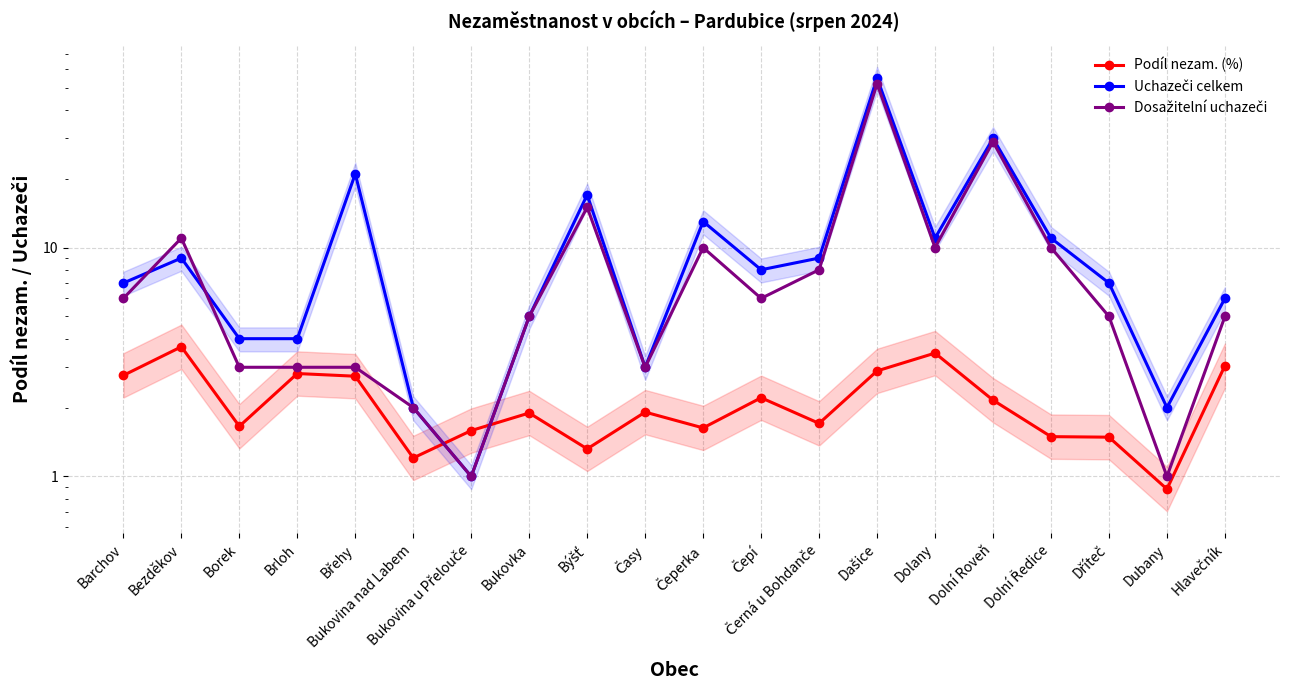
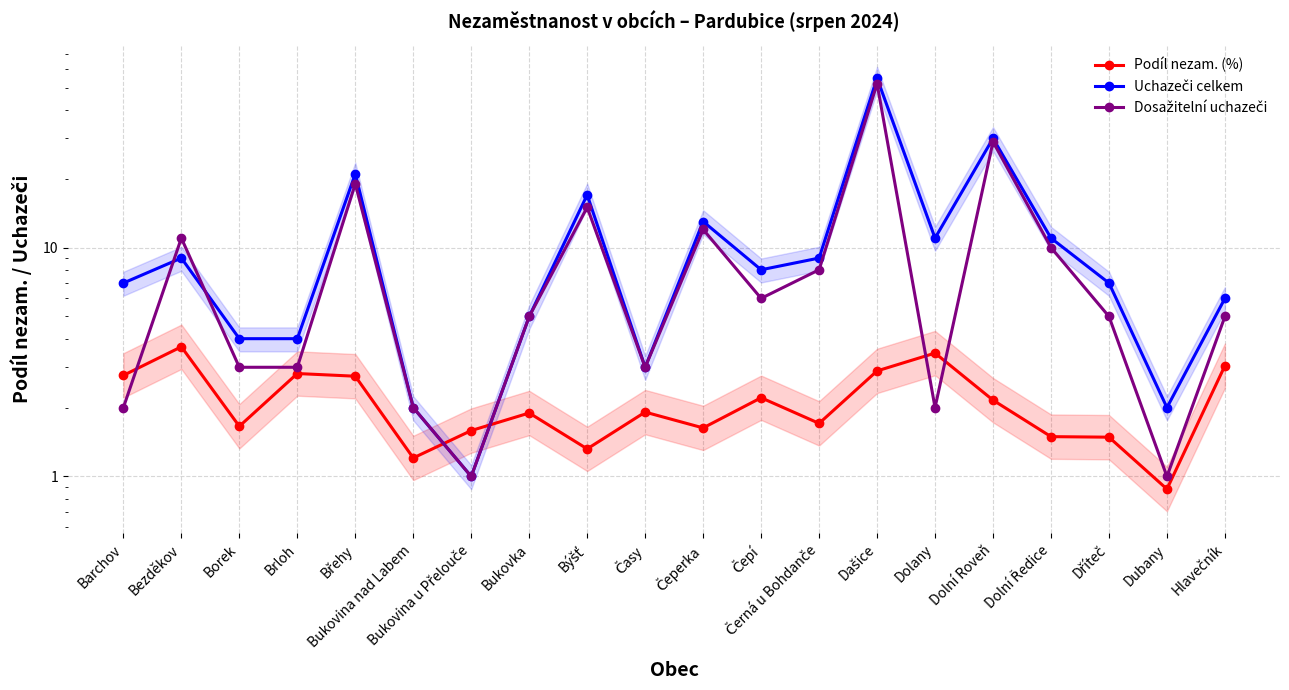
  {
    "Dosažitelní uchazeči": {
-     "Barchov": 6,
+     "Barchov": 2,
      "Bezděkov": 11,
      "Borek": 3,
      "Brloh": 3,
-     "Břehy": 3,
+     "Břehy": 19,
      "Býšť": 15,
-     "Čeperka": 10,
+     "Čeperka": 12,
      "Čepí": 6,
      "Černá u Bohdanče": 8,
      "Dašice": 52,
-     "Dolany": 10,
+     "Dolany": 2,
      "Dolní Roveň": 29,
      "Dolní Ředice": 10,
      "Dříteč": 5,
      "Dubany": 1,
      "Hlavečník": 5
    }
  }
